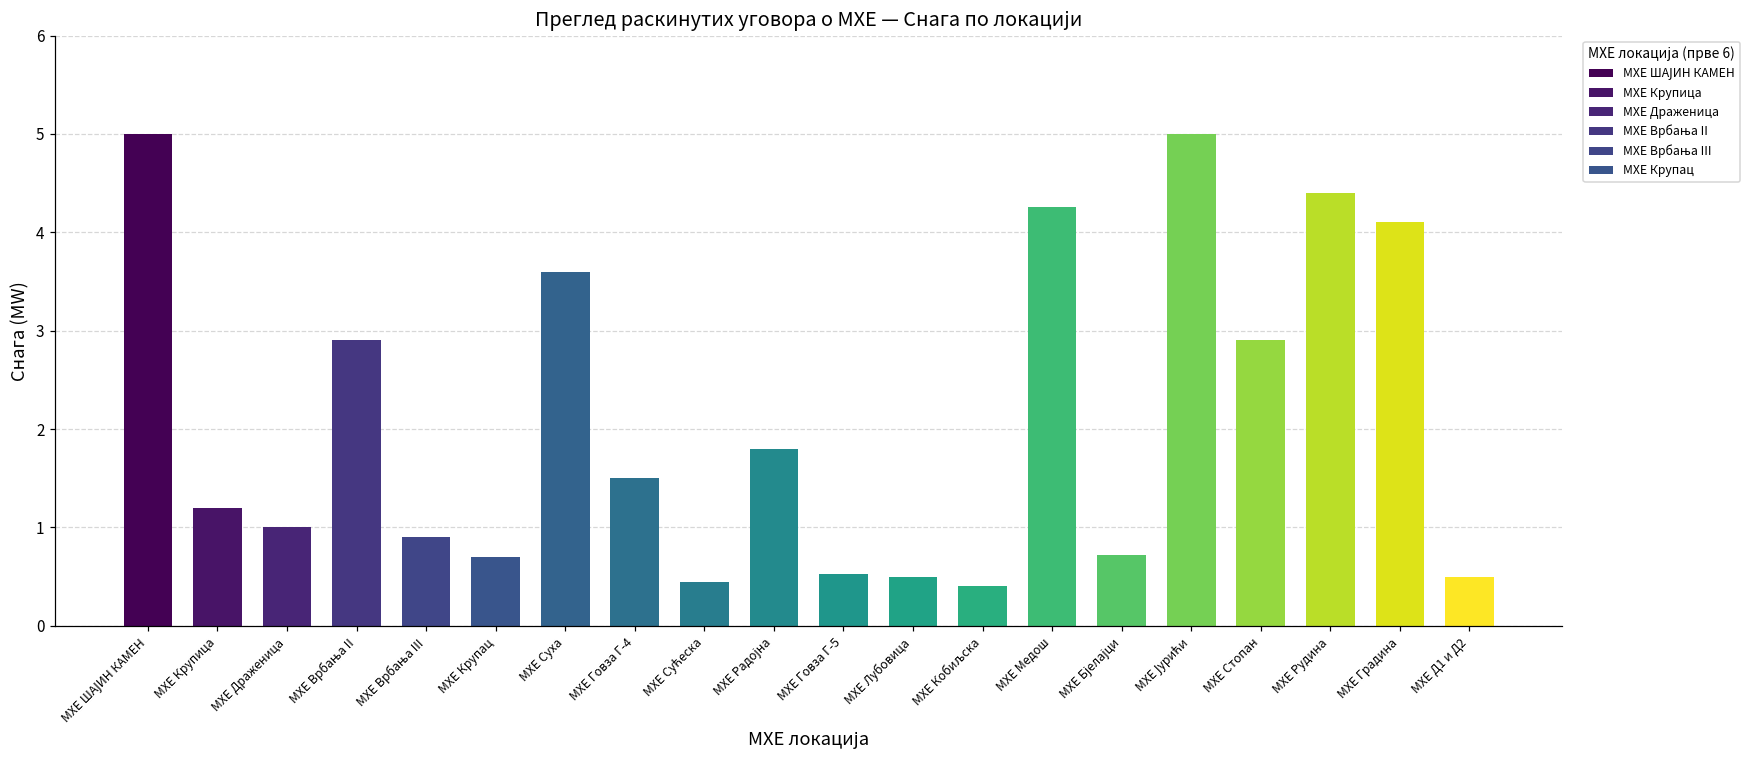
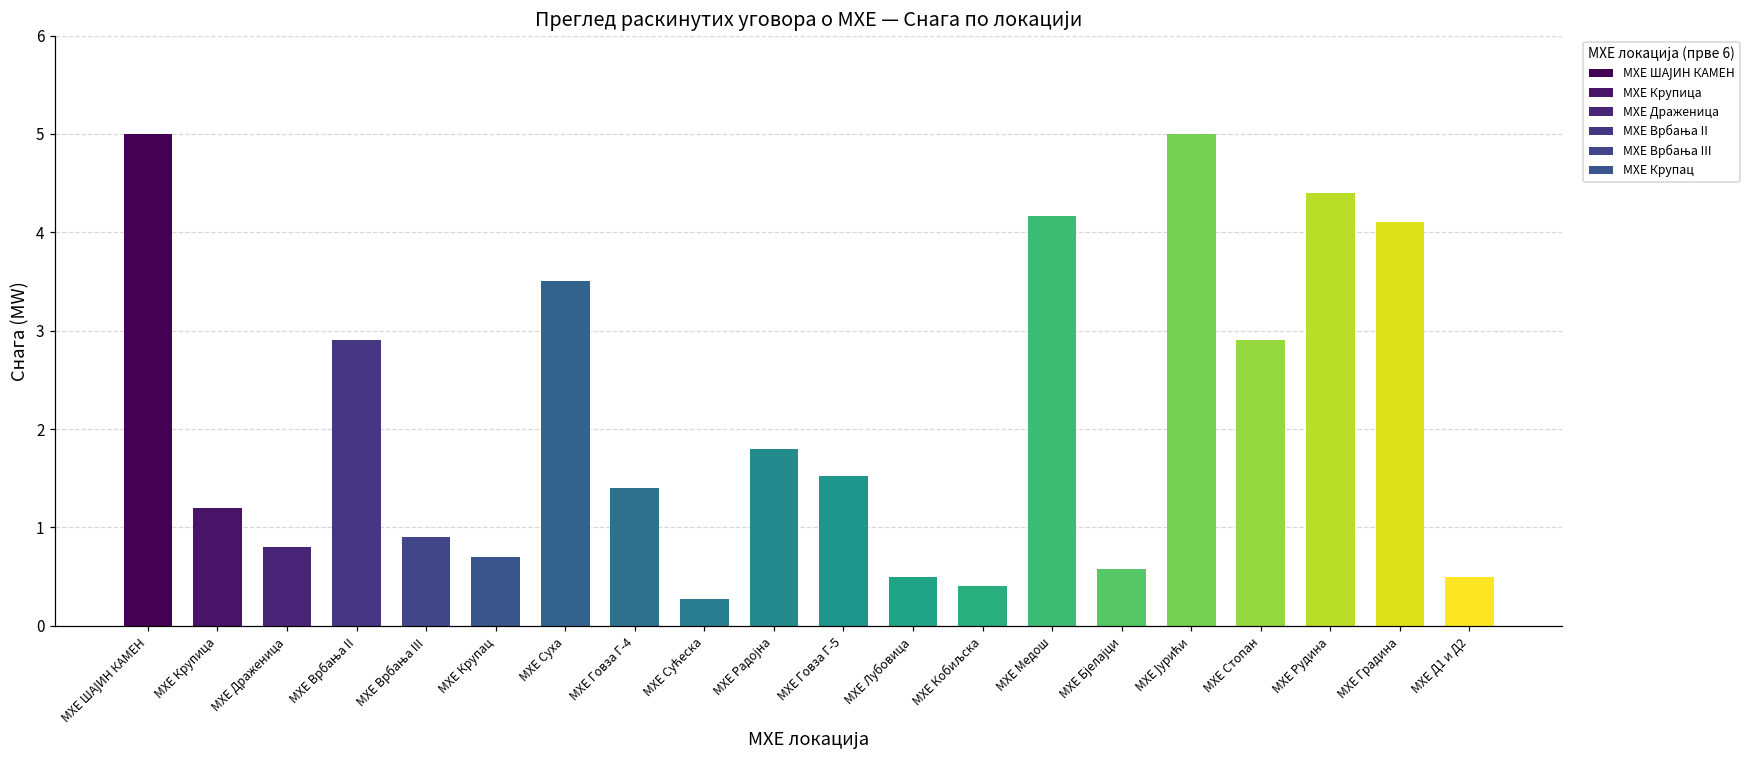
  {
    "МХЕ ШАЈИН КАМЕН": 5.0,
    "МХЕ Крупица": 1.2,
-   "МХЕ Драженица": 1.0,
+   "МХЕ Драженица": 0.8,
    "МХЕ Врбања II": 2.9,
    "МХЕ Врбања III": 0.9,
    "МХЕ Крупац": 0.7,
-   "МХЕ Суха": 3.6,
-   "МХЕ Говза Г-4": 1.5,
-   "МХЕ Сућеска": 0.4,
+   "МХЕ Суха": 3.5,
+   "МХЕ Говза Г-4": 1.4,
+   "МХЕ Сућеска": 0.3,
    "МХЕ Радојна": 1.8,
-   "МХЕ Говза Г-5": 0.5,
+   "МХЕ Говза Г-5": 1.5,
    "МХЕ Лубовица": 0.5,
    "МХЕ Кобиљска": 0.4,
-   "МХЕ Медош": 4.3,
-   "МХЕ Бјелајци": 0.7,
+   "МХЕ Медош": 4.2,
+   "МХЕ Бјелајци": 0.6,
    "МХЕ Јурићи": 5.0,
    "МХЕ Стопан": 2.9,
    "МХЕ Рудина": 4.4,
    "МХЕ Градина": 4.1,
    "МХЕ Д1 и Д2": 0.5
  }
